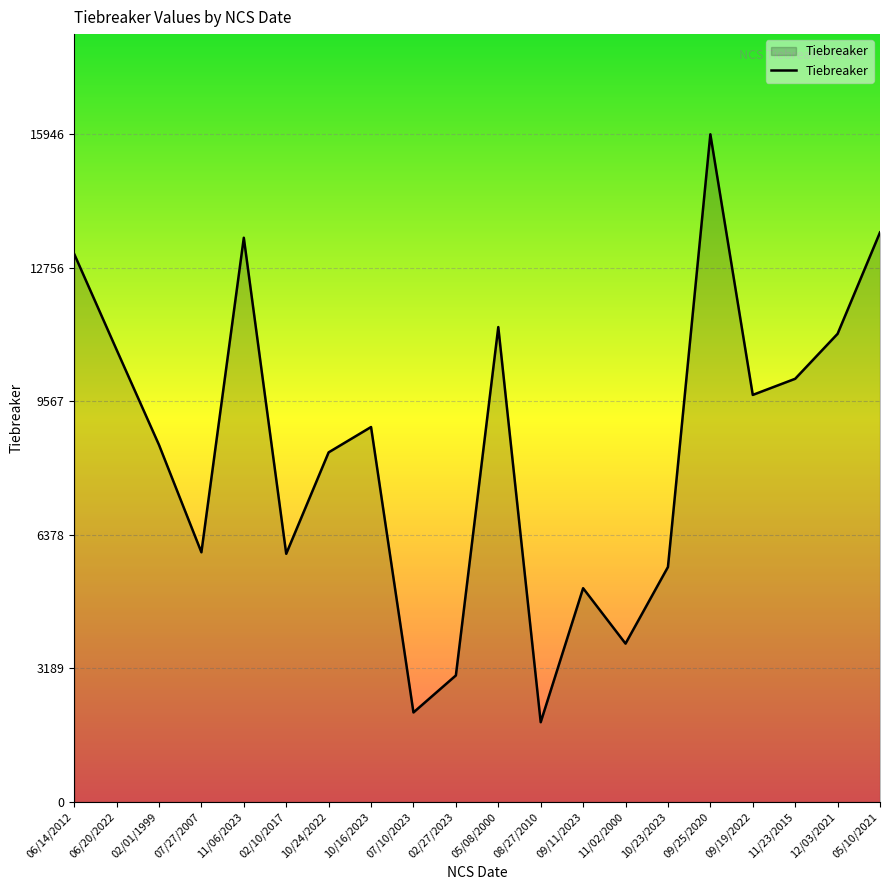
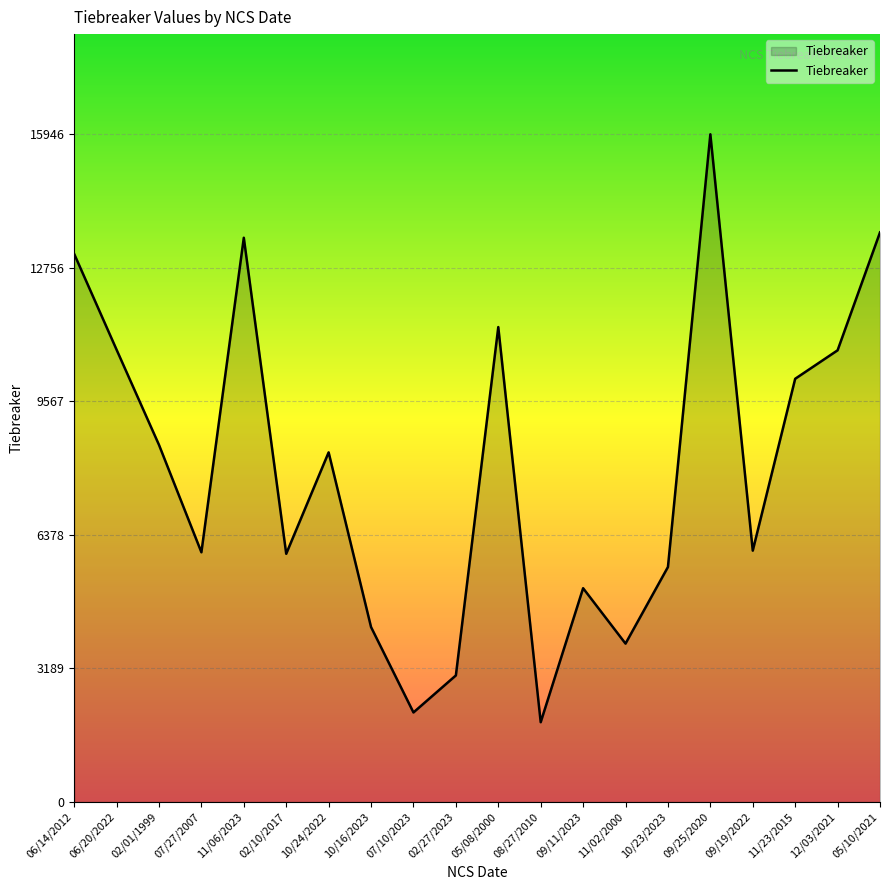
  {
    "06/14/2012": 13100,
    "06/20/2022": 10800,
    "02/01/1999": 8500,
    "07/27/2007": 6000,
    "11/06/2023": 13500,
    "02/10/2017": 5900,
    "10/24/2022": 8400,
-   "10/16/2023": 9000,
+   "10/16/2023": 4200,
    "07/10/2023": 2100,
    "02/27/2023": 3000,
    "05/08/2000": 11300,
    "08/27/2010": 1900,
    "09/11/2023": 5100,
    "11/02/2000": 3800,
    "10/23/2023": 5600,
    "09/25/2020": 15900,
-   "09/19/2022": 9700,
+   "09/19/2022": 6000,
    "11/23/2015": 10100,
-   "12/03/2021": 11200,
+   "12/03/2021": 10800,
    "05/10/2021": 13600
  }
